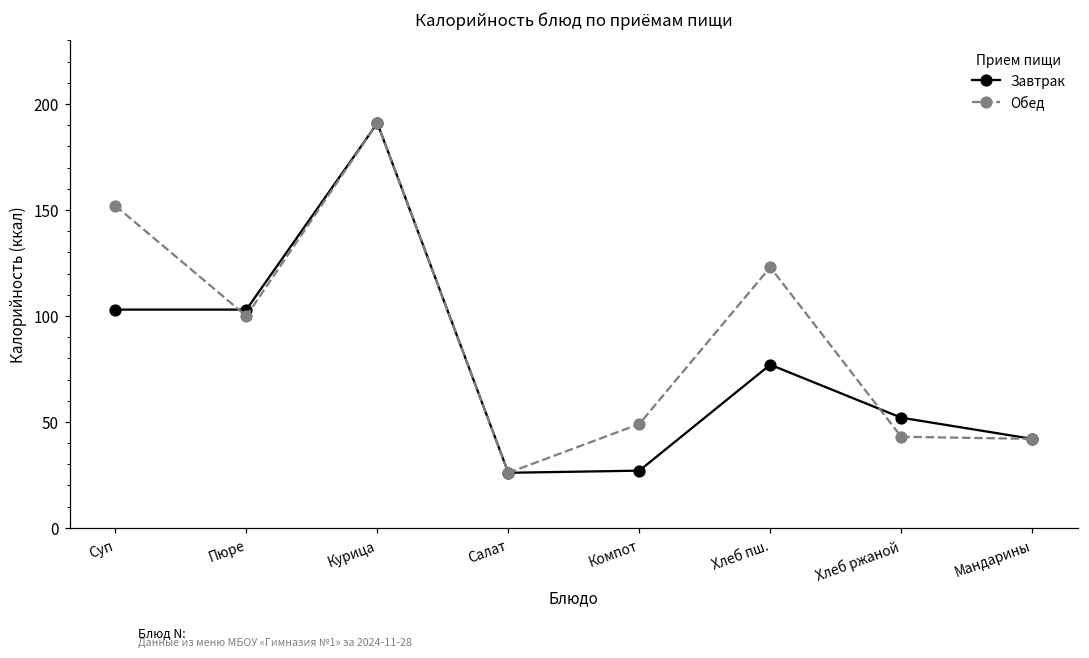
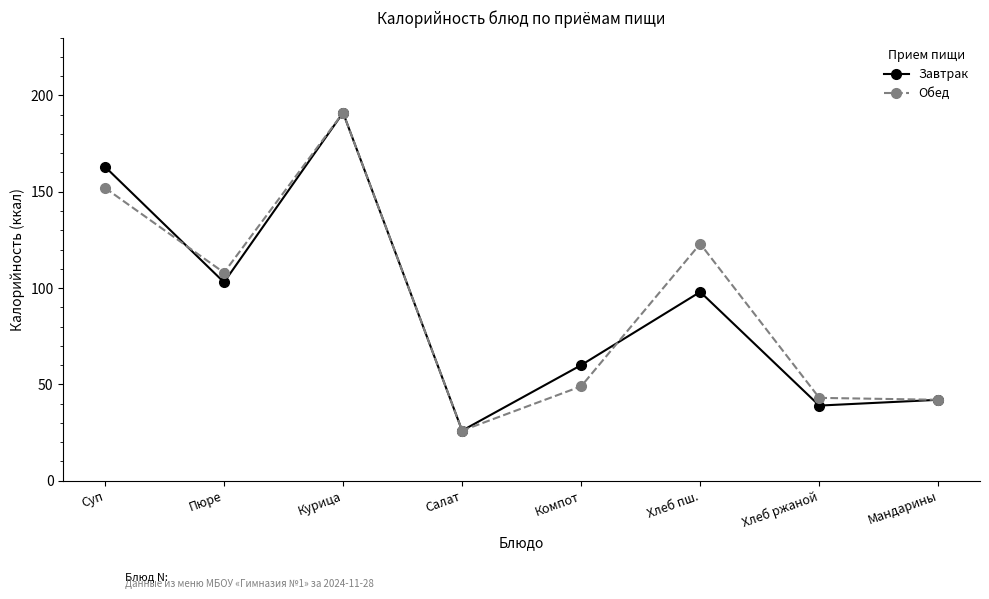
  {
    "Завтрак": {
-     "Суп": 103,
+     "Суп": 163,
      "Пюре": 103,
-     "Компот": 27,
-     "Хлеб пш.": 77,
-     "Хлеб ржаной": 52
+     "Компот": 60,
+     "Хлеб пш.": 98,
+     "Хлеб ржаной": 39
    },
    "Обед": {
      "Суп": 152,
-     "Пюре": 100,
+     "Пюре": 108,
      "Компот": 49,
      "Хлеб пш.": 123,
      "Хлеб ржаной": 43
    }
  }
